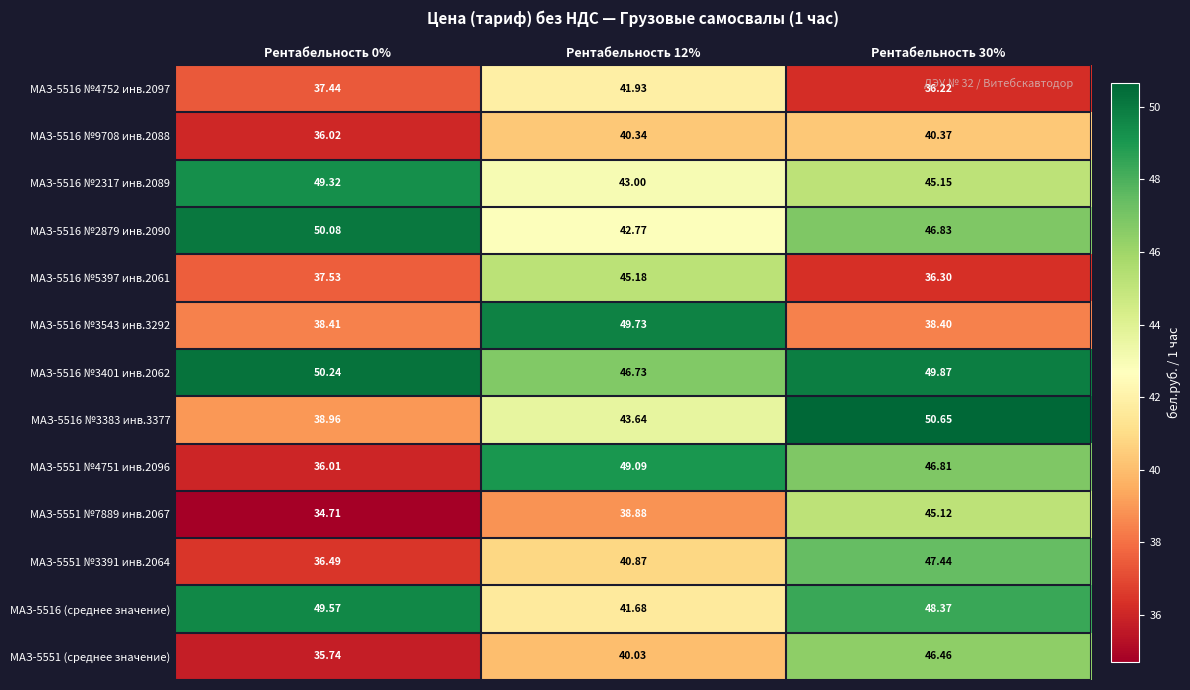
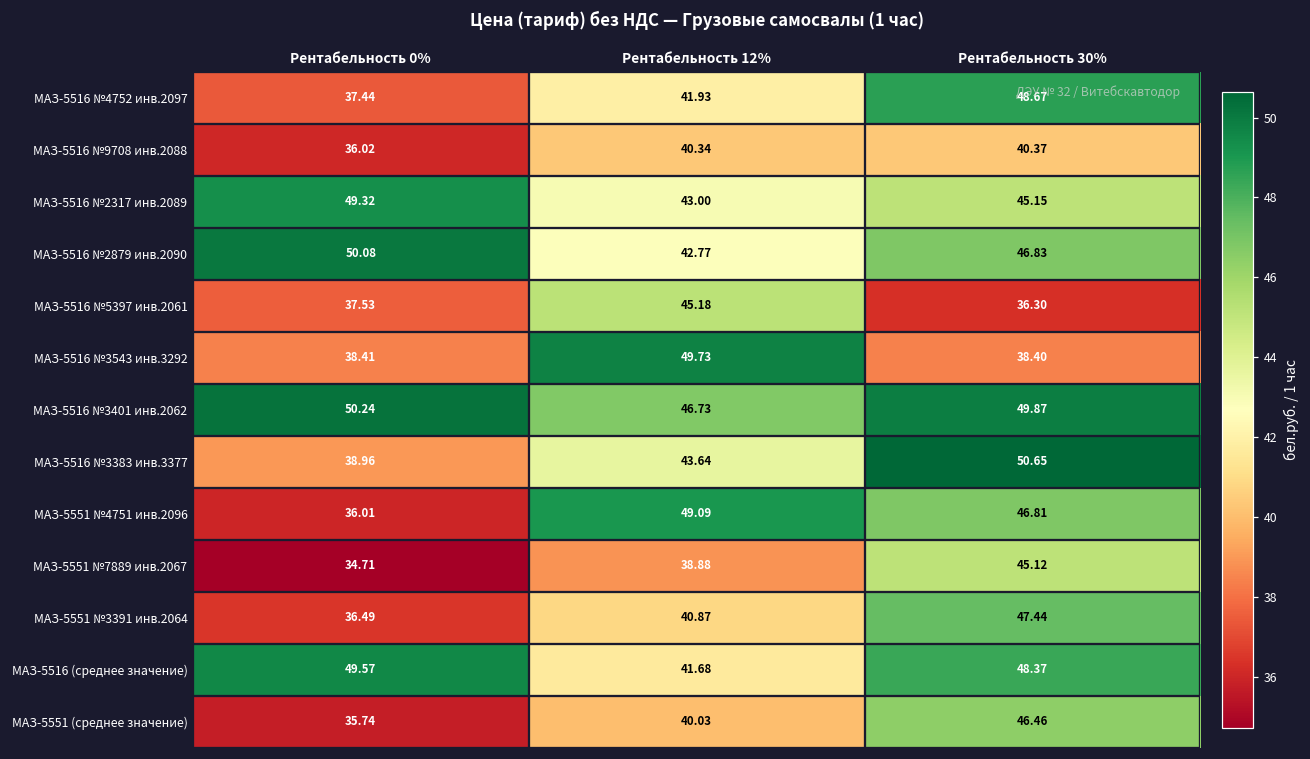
  {
    "МАЗ-5516 №4752 инв.2097": {
      "Рентабельность 0%": 37.44,
      "Рентабельность 12%": 41.93,
-     "Рентабельность 30%": 36.22
+     "Рентабельность 30%": 48.67
    },
    "МАЗ-5516 №9708 инв.2088": {
      "Рентабельность 0%": 36.02,
      "Рентабельность 12%": 40.34,
      "Рентабельность 30%": 40.37
    },
    "МАЗ-5516 №2317 инв.2089": {
      "Рентабельность 0%": 49.32,
      "Рентабельность 12%": 43.00,
      "Рентабельность 30%": 45.15
    },
    "МАЗ-5516 №2879 инв.2090": {
      "Рентабельность 0%": 50.08,
      "Рентабельность 12%": 42.77,
      "Рентабельность 30%": 46.83
    },
    "МАЗ-5516 №5397 инв.2061": {
      "Рентабельность 0%": 37.53,
      "Рентабельность 12%": 45.18,
      "Рентабельность 30%": 36.30
    },
    "МАЗ-5516 №3543 инв.3292": {
      "Рентабельность 0%": 38.41,
      "Рентабельность 12%": 49.73,
      "Рентабельность 30%": 38.40
    },
    "МАЗ-5516 №3401 инв.2062": {
      "Рентабельность 0%": 50.24,
      "Рентабельность 12%": 46.73,
      "Рентабельность 30%": 49.87
    },
    "МАЗ-5516 №3383 инв.3377": {
      "Рентабельность 0%": 38.96,
      "Рентабельность 12%": 43.64,
      "Рентабельность 30%": 50.65
    },
    "МАЗ-5551 №4751 инв.2096": {
      "Рентабельность 0%": 36.01,
      "Рентабельность 12%": 49.09,
      "Рентабельность 30%": 46.81
    },
    "МАЗ-5551 №7889 инв.2067": {
      "Рентабельность 0%": 34.71,
      "Рентабельность 12%": 38.88,
      "Рентабельность 30%": 45.12
    },
    "МАЗ-5551 №3391 инв.2064": {
      "Рентабельность 0%": 36.49,
      "Рентабельность 12%": 40.87,
      "Рентабельность 30%": 47.44
    },
    "МАЗ-5516 (среднее значение)": {
      "Рентабельность 0%": 49.57,
      "Рентабельность 12%": 41.68,
      "Рентабельность 30%": 48.37
    },
    "МАЗ-5551 (среднее значение)": {
      "Рентабельность 0%": 35.74,
      "Рентабельность 12%": 40.03,
      "Рентабельность 30%": 46.46
    }
  }
